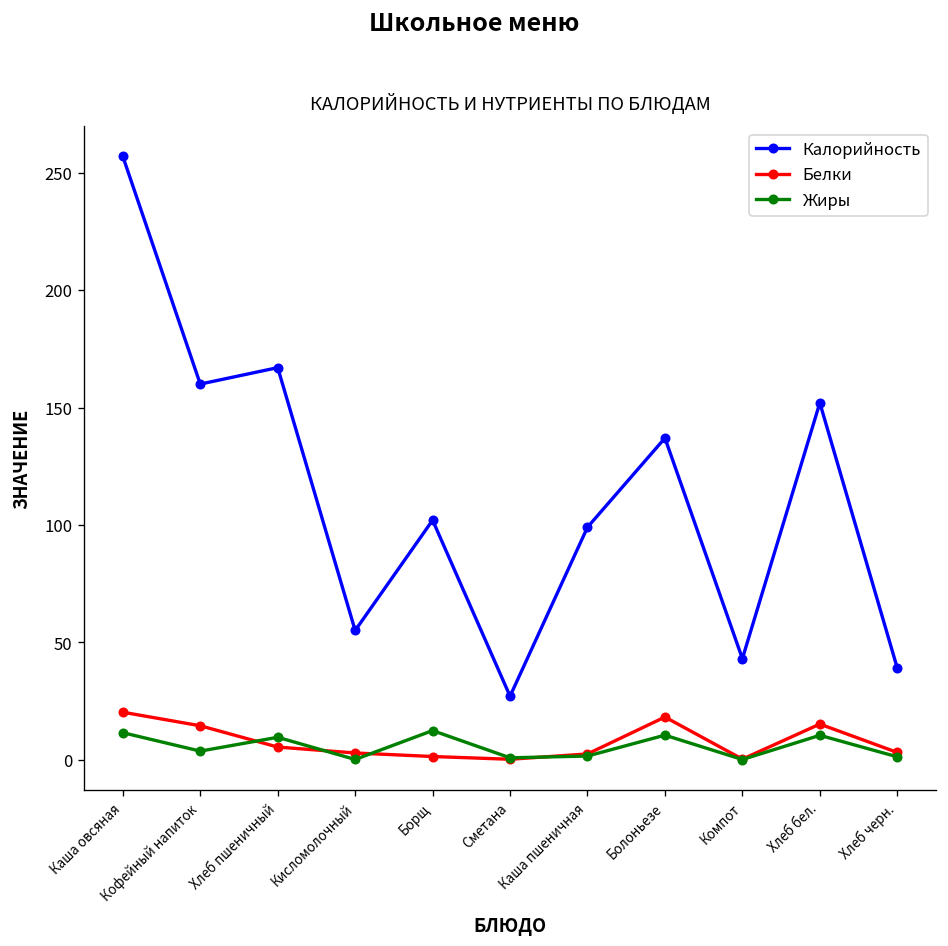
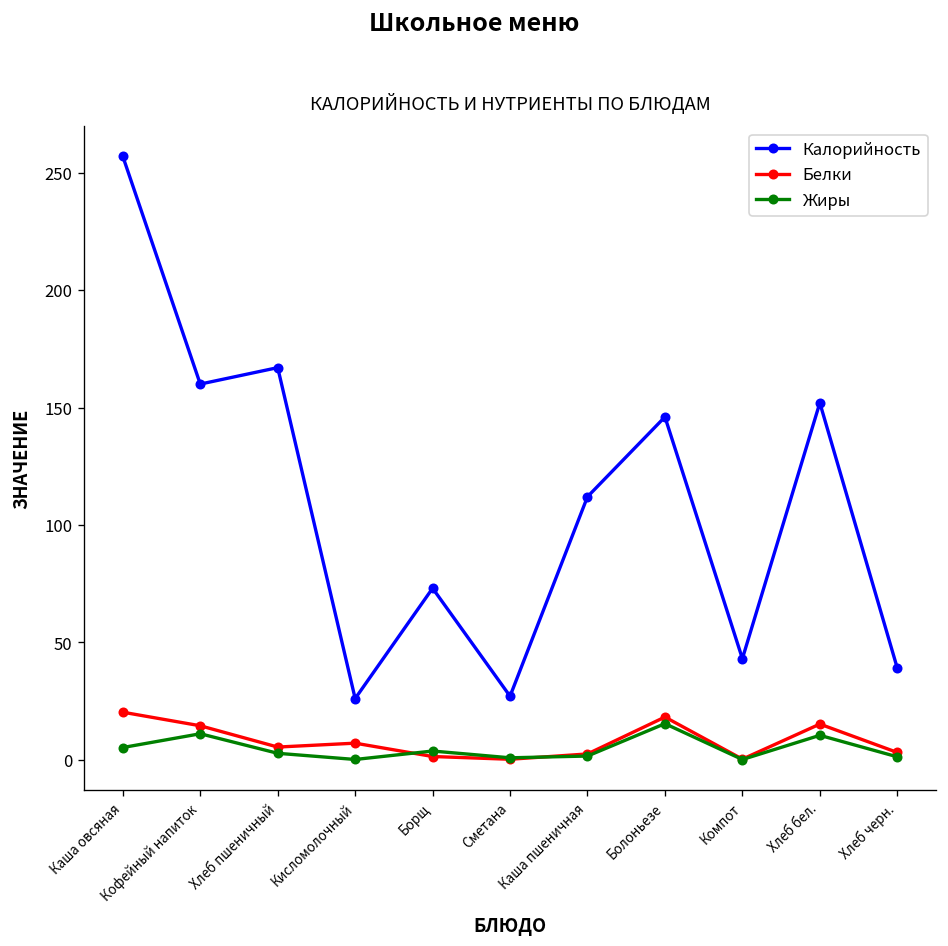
  {
    "Калорийность": {
      "Каша овсяная": 257,
      "Кофейный напиток": 160,
      "Хлеб пшеничный": 167,
-     "Кисломолочный": 55,
-     "Борщ": 102,
+     "Кисломолочный": 26,
+     "Борщ": 73,
      "Сметана": 27,
-     "Каша пшеничная": 99,
-     "Болоньезе": 137,
+     "Каша пшеничная": 112,
+     "Болоньезе": 146,
      "Компот": 43,
      "Хлеб бел.": 152,
      "Хлеб черн.": 39
    },
    "Белки": {
      "Каша овсяная": 20,
      "Кофейный напиток": 14,
      "Хлеб пшеничный": 5,
-     "Кисломолочный": 3,
+     "Кисломолочный": 7,
      "Борщ": 1,
      "Болоньезе": 18,
      "Хлеб бел.": 15,
      "Хлеб черн.": 3
    },
    "Жиры": {
-     "Каша овсяная": 11,
-     "Кофейный напиток": 4,
-     "Хлеб пшеничный": 9,
+     "Каша овсяная": 5,
+     "Кофейный напиток": 11,
+     "Хлеб пшеничный": 3,
      "Кисломолочный": 0,
-     "Борщ": 12,
-     "Болоньезе": 10,
+     "Борщ": 4,
+     "Болоньезе": 15,
      "Хлеб бел.": 10,
      "Хлеб черн.": 1
    }
  }
